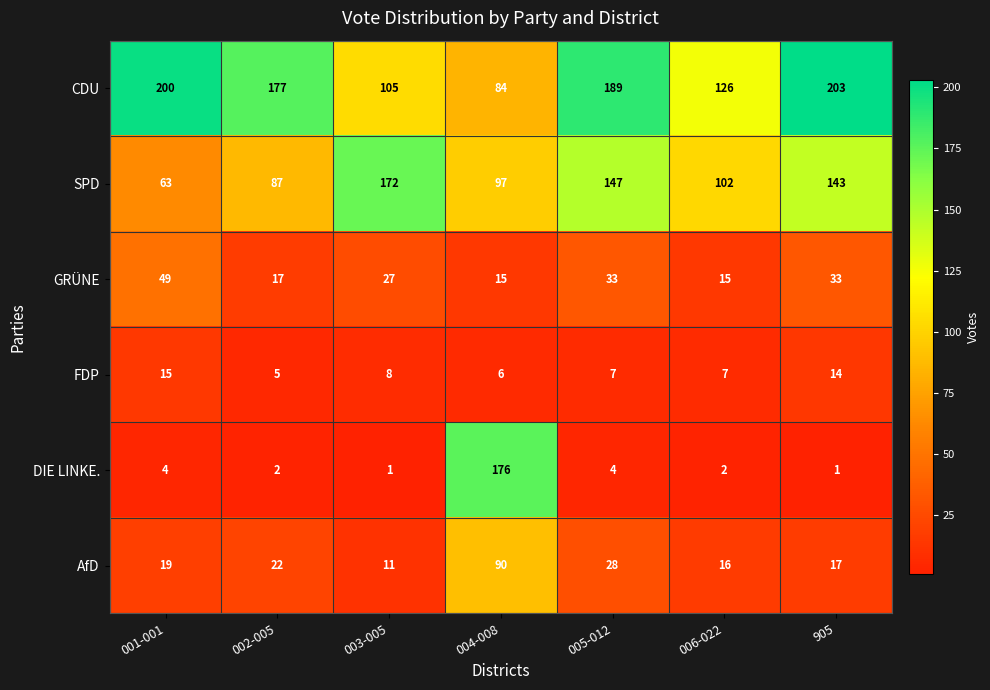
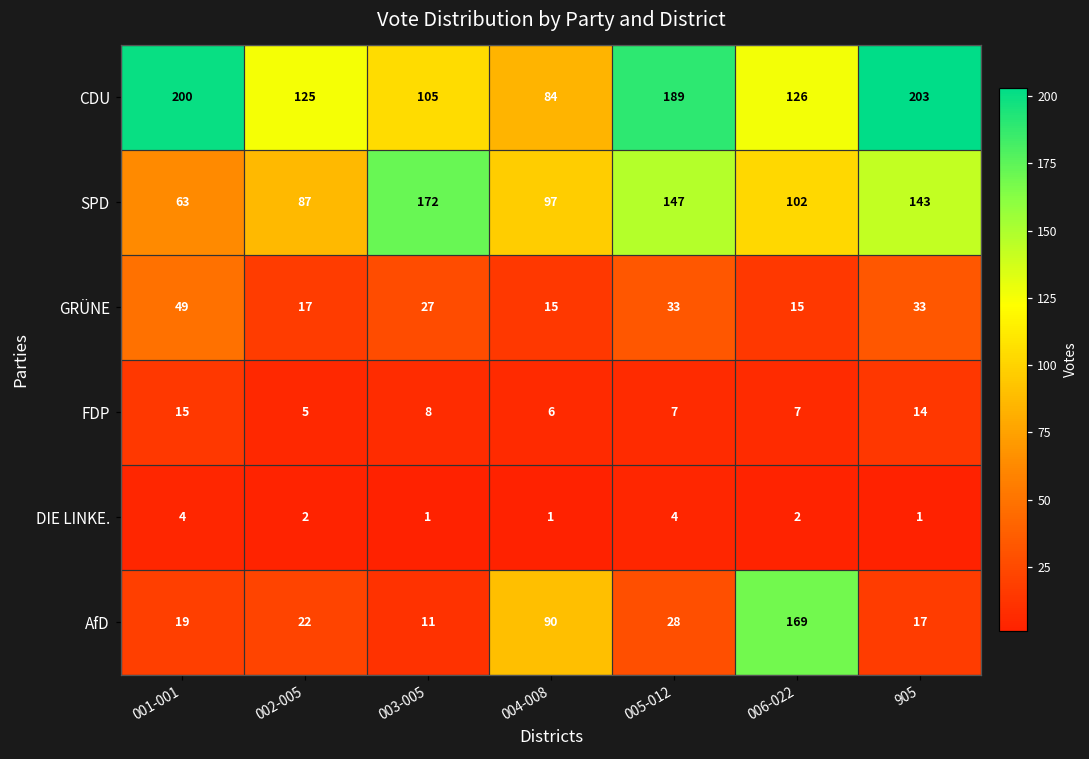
  {
    "CDU": {
      "001-001": 200,
-     "002-005": 177,
+     "002-005": 125,
      "003-005": 105,
      "004-008": 84,
      "005-012": 189,
      "006-022": 126,
      "905": 203
    },
    "SPD": {
      "001-001": 63,
      "002-005": 87,
      "003-005": 172,
      "004-008": 97,
      "005-012": 147,
      "006-022": 102,
      "905": 143
    },
    "GRÜNE": {
      "001-001": 49,
      "002-005": 17,
      "003-005": 27,
      "004-008": 15,
      "005-012": 33,
      "006-022": 15,
      "905": 33
    },
    "FDP": {
      "001-001": 15,
      "002-005": 5,
      "003-005": 8,
      "004-008": 6,
      "005-012": 7,
      "006-022": 7,
      "905": 14
    },
    "DIE LINKE.": {
      "001-001": 4,
      "002-005": 2,
      "003-005": 1,
-     "004-008": 176,
+     "004-008": 1,
      "005-012": 4,
      "006-022": 2,
      "905": 1
    },
    "AfD": {
      "001-001": 19,
      "002-005": 22,
      "003-005": 11,
      "004-008": 90,
      "005-012": 28,
-     "006-022": 16,
+     "006-022": 169,
      "905": 17
    }
  }
